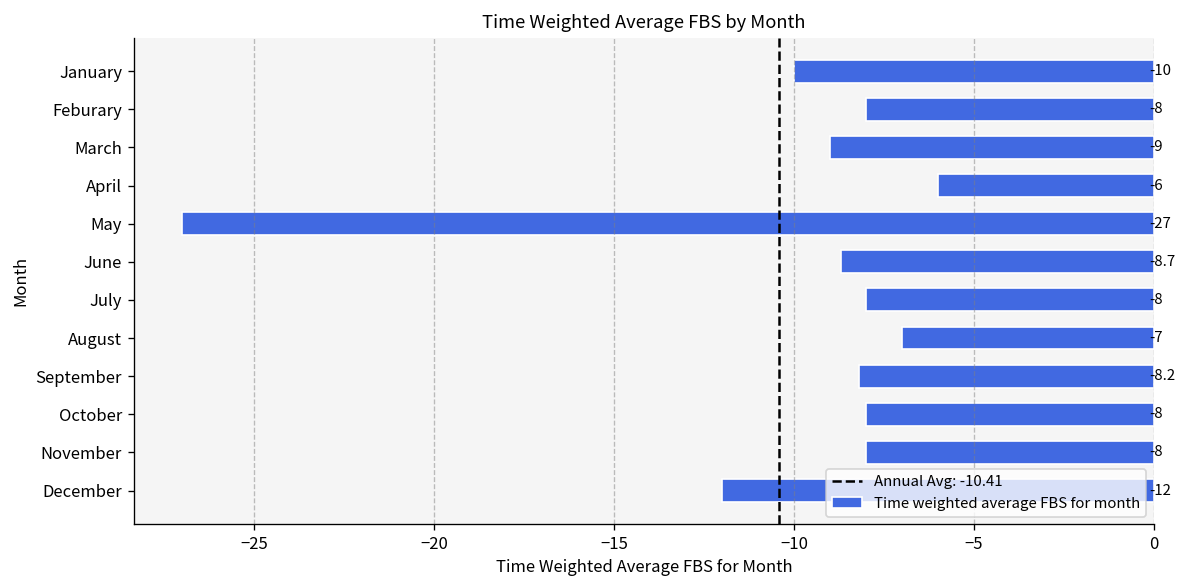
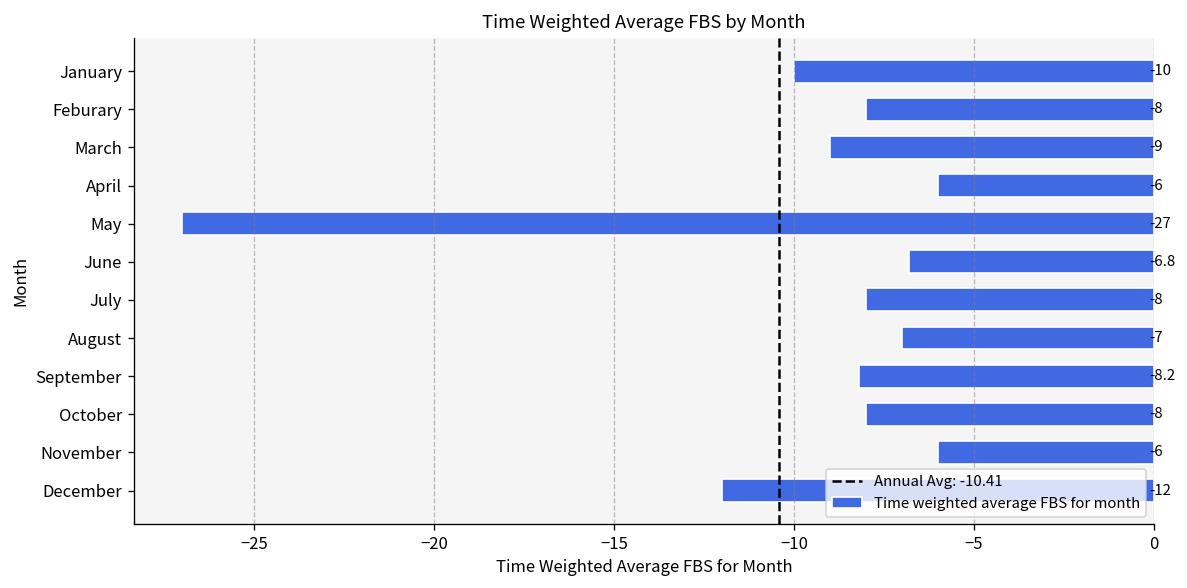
  {
-   "June": -8.7,
-   "November": -8
+   "June": -6.8,
+   "November": -6
  }
